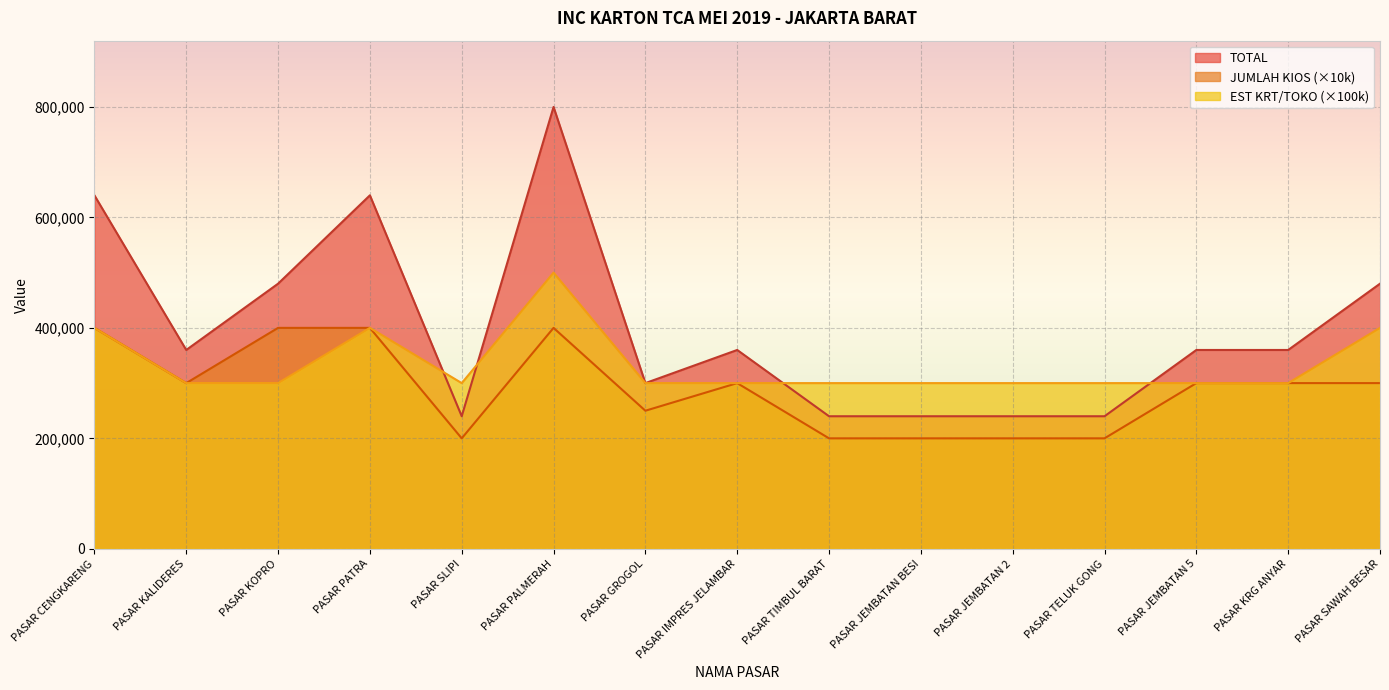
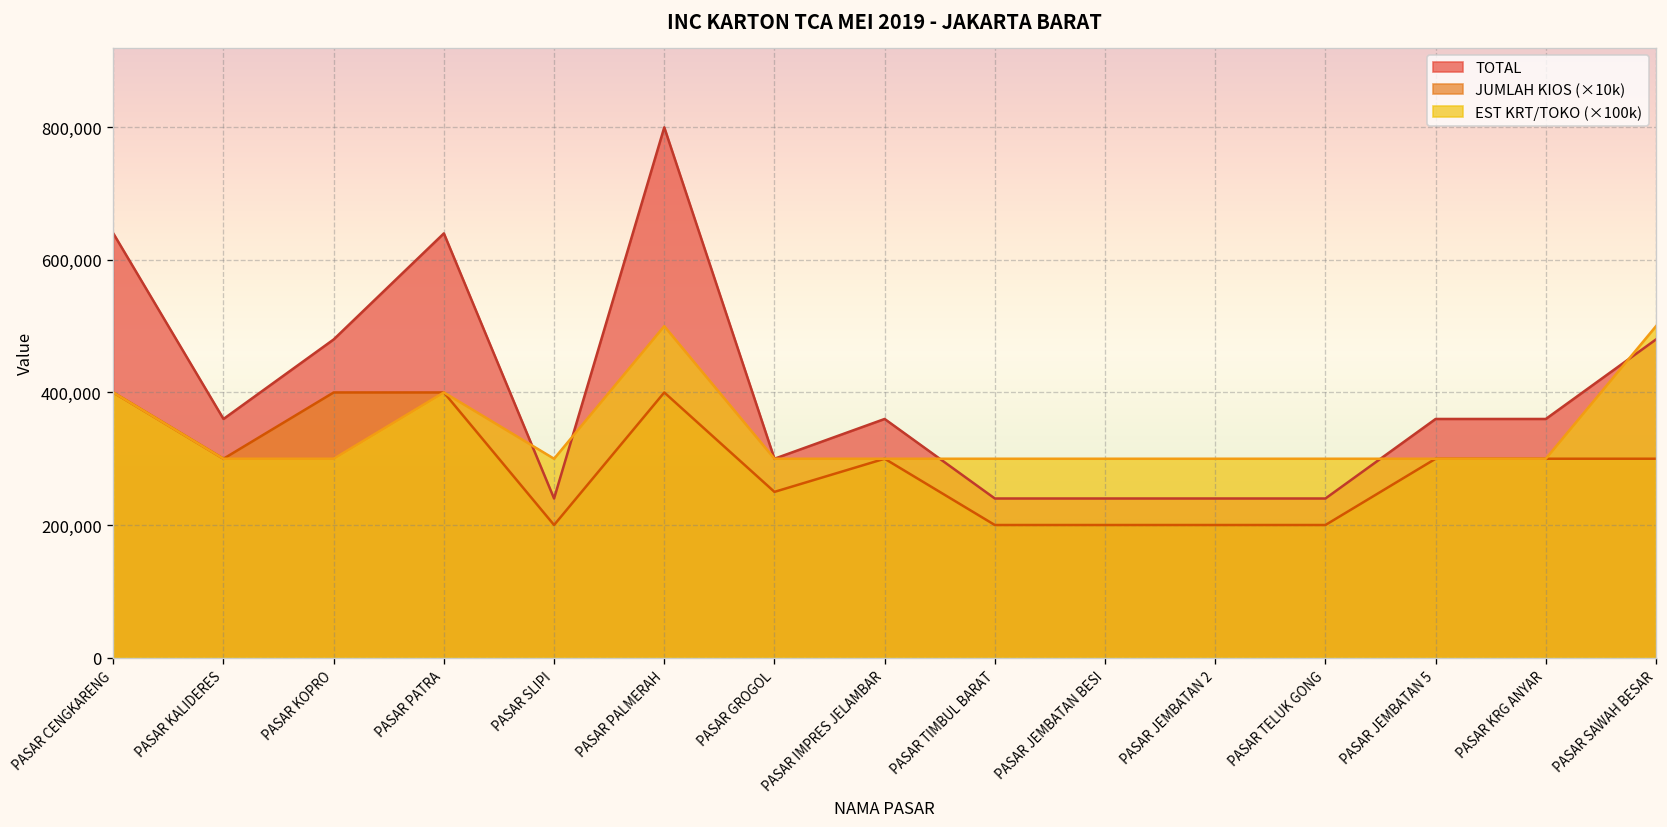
  {
    "EST KRT/TOKO (×100k)": {
      "PASAR KOPRO": "300,000",
      "PASAR SLIPI": "300,000",
      "PASAR PALMERAH": "500,000",
      "PASAR TIMBUL BARAT": "300,000",
      "PASAR JEMBATAN BESI": "300,000",
      "PASAR JEMBATAN 2": "300,000",
      "PASAR TELUK GONG": "300,000",
-     "PASAR SAWAH BESAR": "400,000"
+     "PASAR SAWAH BESAR": "500,000"
    }
  }
